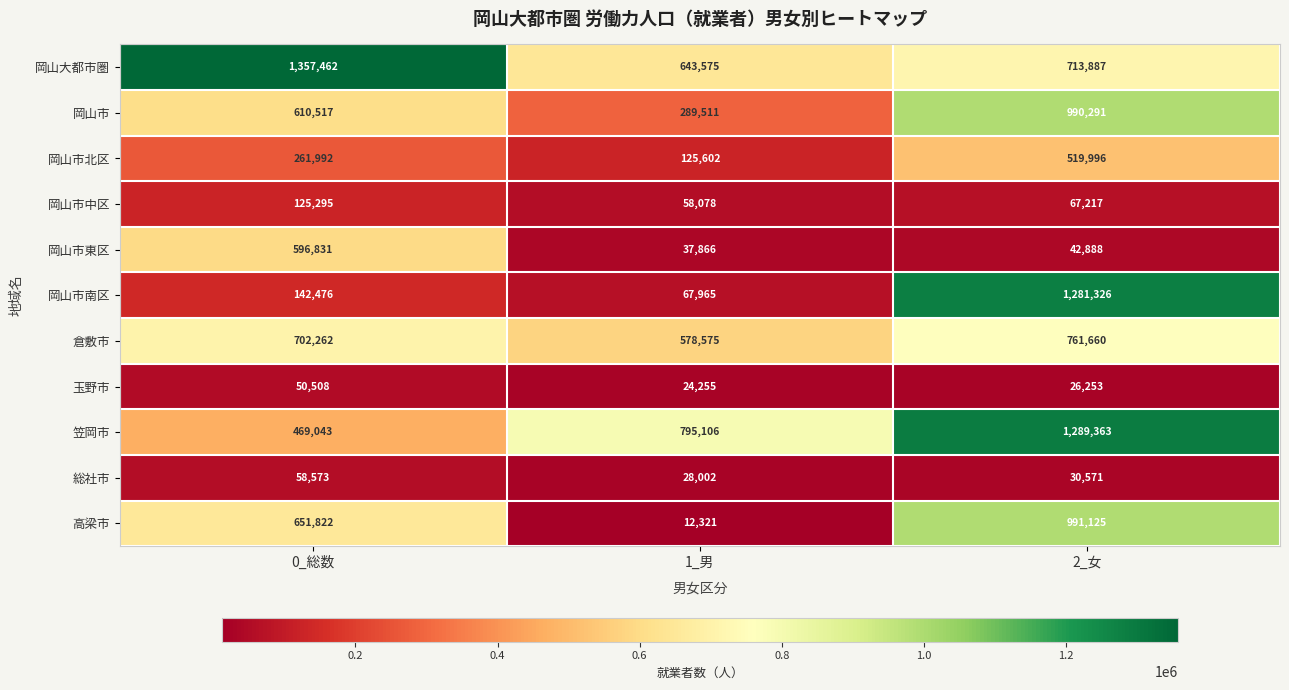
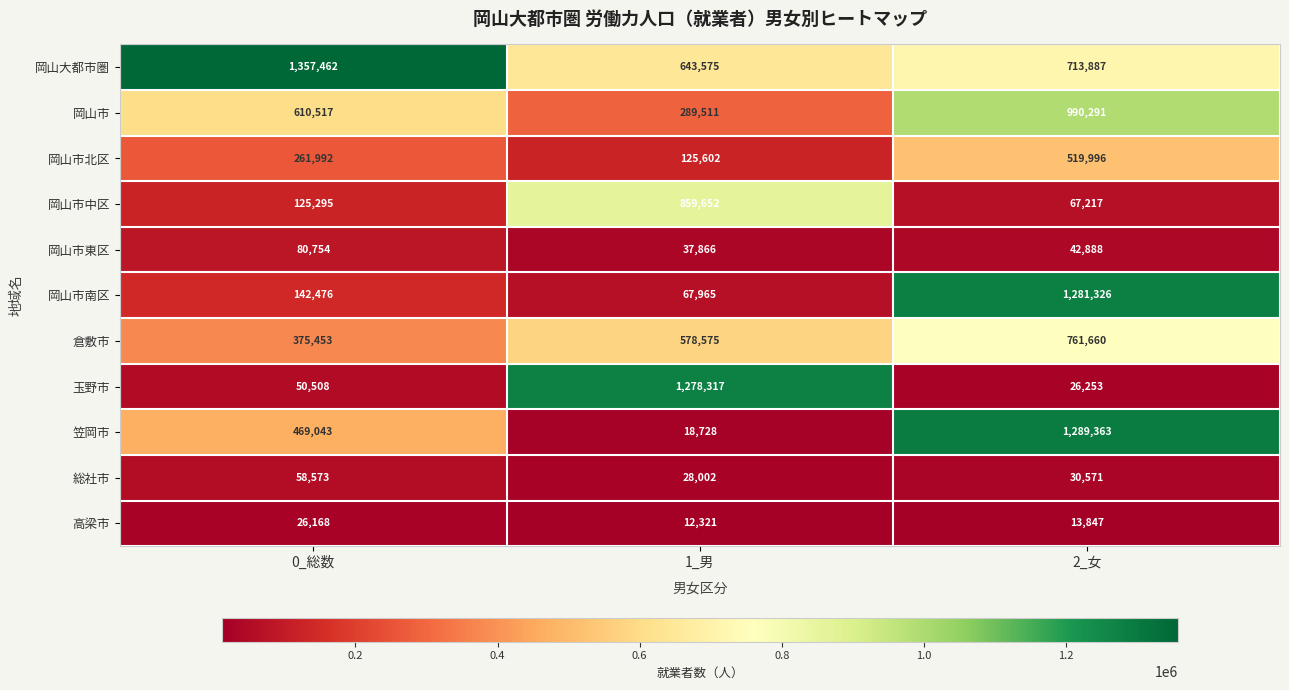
  {
    "岡山大都市圏": {
      "0_総数": "1,357,462",
      "1_男": "643,575",
      "2_女": "713,887"
    },
    "岡山市": {
      "0_総数": "610,517",
      "1_男": "289,511",
      "2_女": "990,291"
    },
    "岡山市北区": {
      "0_総数": "261,992",
      "1_男": "125,602",
      "2_女": "519,996"
    },
    "岡山市中区": {
      "0_総数": "125,295",
-     "1_男": "58,078",
+     "1_男": "859,652",
      "2_女": "67,217"
    },
    "岡山市東区": {
-     "0_総数": "596,831",
+     "0_総数": "80,754",
      "1_男": "37,866",
      "2_女": "42,888"
    },
    "岡山市南区": {
      "0_総数": "142,476",
      "1_男": "67,965",
      "2_女": "1,281,326"
    },
    "倉敷市": {
-     "0_総数": "702,262",
+     "0_総数": "375,453",
      "1_男": "578,575",
      "2_女": "761,660"
    },
    "玉野市": {
      "0_総数": "50,508",
-     "1_男": "24,255",
+     "1_男": "1,278,317",
      "2_女": "26,253"
    },
    "笠岡市": {
      "0_総数": "469,043",
-     "1_男": "795,106",
+     "1_男": "18,728",
      "2_女": "1,289,363"
    },
    "総社市": {
      "0_総数": "58,573",
      "1_男": "28,002",
      "2_女": "30,571"
    },
    "高梁市": {
-     "0_総数": "651,822",
+     "0_総数": "26,168",
      "1_男": "12,321",
-     "2_女": "991,125"
+     "2_女": "13,847"
    }
  }
